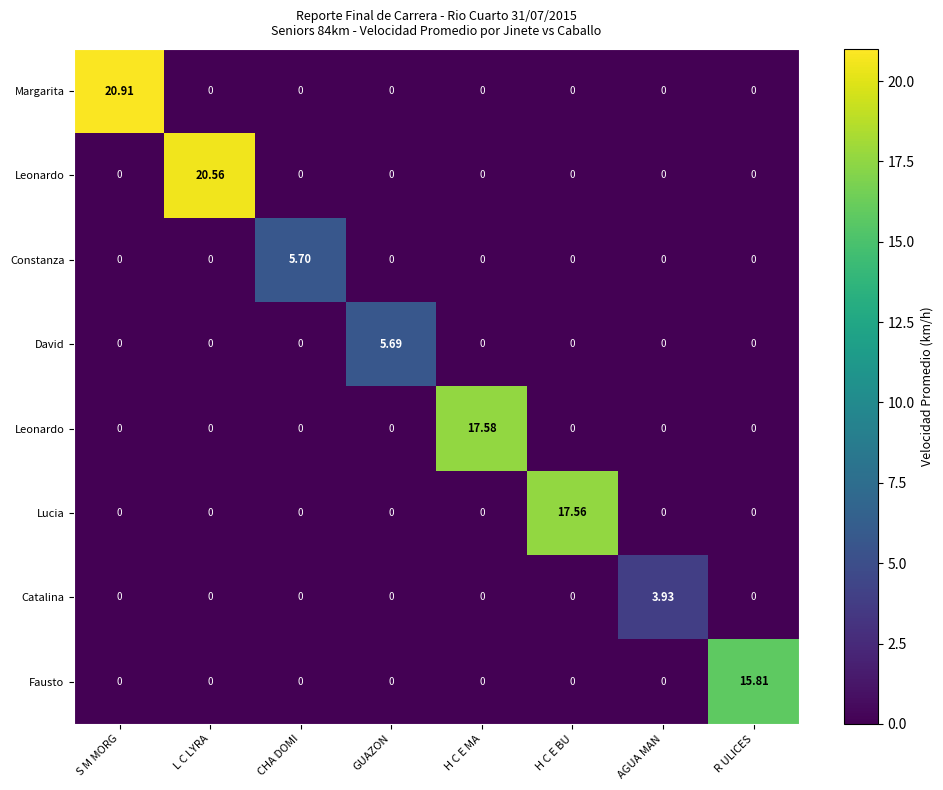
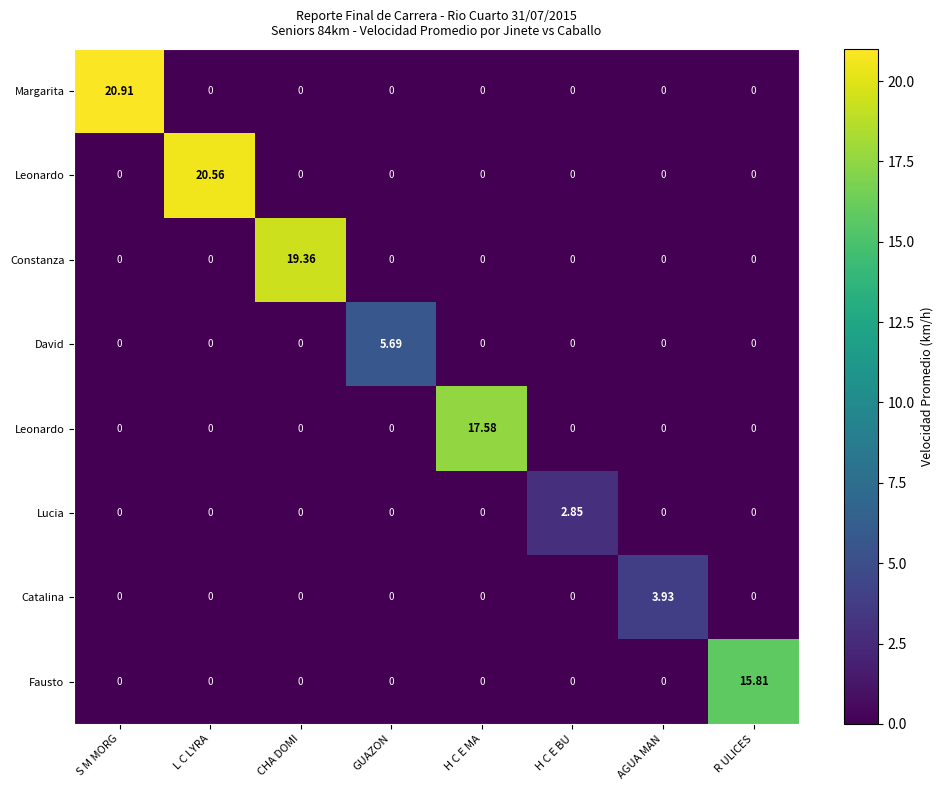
  {
    "Margarita": {
      "S M MORG": 20.91,
      "L C LYRA": 0,
      "CHA DOMI": 0,
      "GUAZON": 0,
      "H C E MA": 0,
      "H C E BU": 0,
      "AGUA MAN": 0,
      "R ULICES": 0
    },
    "Constanza": {
      "S M MORG": 0,
      "L C LYRA": 0,
-     "CHA DOMI": 5.70,
+     "CHA DOMI": 19.36,
      "GUAZON": 0,
      "H C E MA": 0,
      "H C E BU": 0,
      "AGUA MAN": 0,
      "R ULICES": 0
    },
    "David": {
      "S M MORG": 0,
      "L C LYRA": 0,
      "CHA DOMI": 0,
      "GUAZON": 5.69,
      "H C E MA": 0,
      "H C E BU": 0,
      "AGUA MAN": 0,
      "R ULICES": 0
    },
    "Lucia": {
      "S M MORG": 0,
      "L C LYRA": 0,
      "CHA DOMI": 0,
      "GUAZON": 0,
      "H C E MA": 0,
-     "H C E BU": 17.56,
+     "H C E BU": 2.85,
      "AGUA MAN": 0,
      "R ULICES": 0
    },
    "Catalina": {
      "S M MORG": 0,
      "L C LYRA": 0,
      "CHA DOMI": 0,
      "GUAZON": 0,
      "H C E MA": 0,
      "H C E BU": 0,
      "AGUA MAN": 3.93,
      "R ULICES": 0
    },
    "Fausto": {
      "S M MORG": 0,
      "L C LYRA": 0,
      "CHA DOMI": 0,
      "GUAZON": 0,
      "H C E MA": 0,
      "H C E BU": 0,
      "AGUA MAN": 0,
      "R ULICES": 15.81
    }
  }
